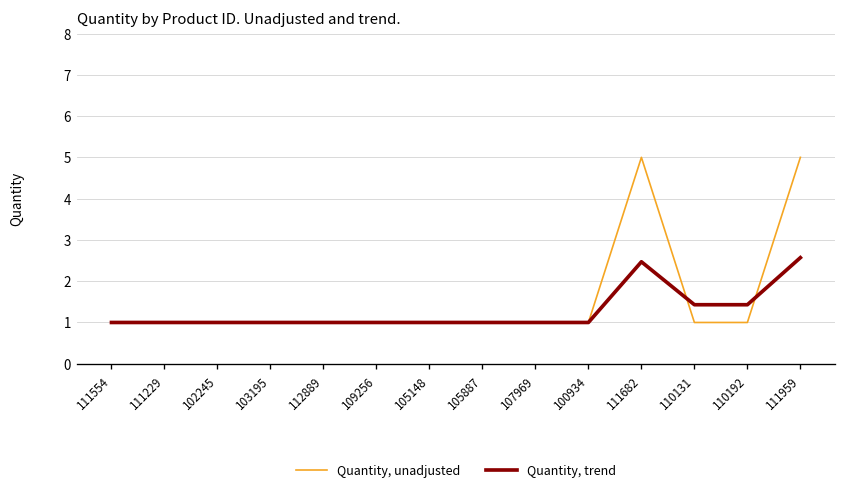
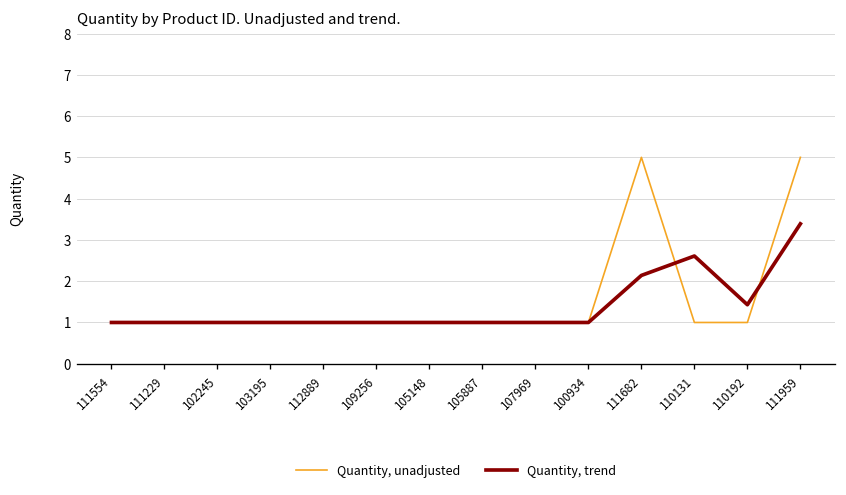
  {
    "Quantity, unadjusted": {
      "111682": 5.0,
      "110131": 1.0,
      "110192": 1.0,
      "111959": 5.0
    },
    "Quantity, trend": {
-     "111682": 2.5,
-     "110131": 1.4,
+     "111682": 2.1,
+     "110131": 2.6,
      "110192": 1.4,
-     "111959": 2.6
+     "111959": 3.4
    }
  }
